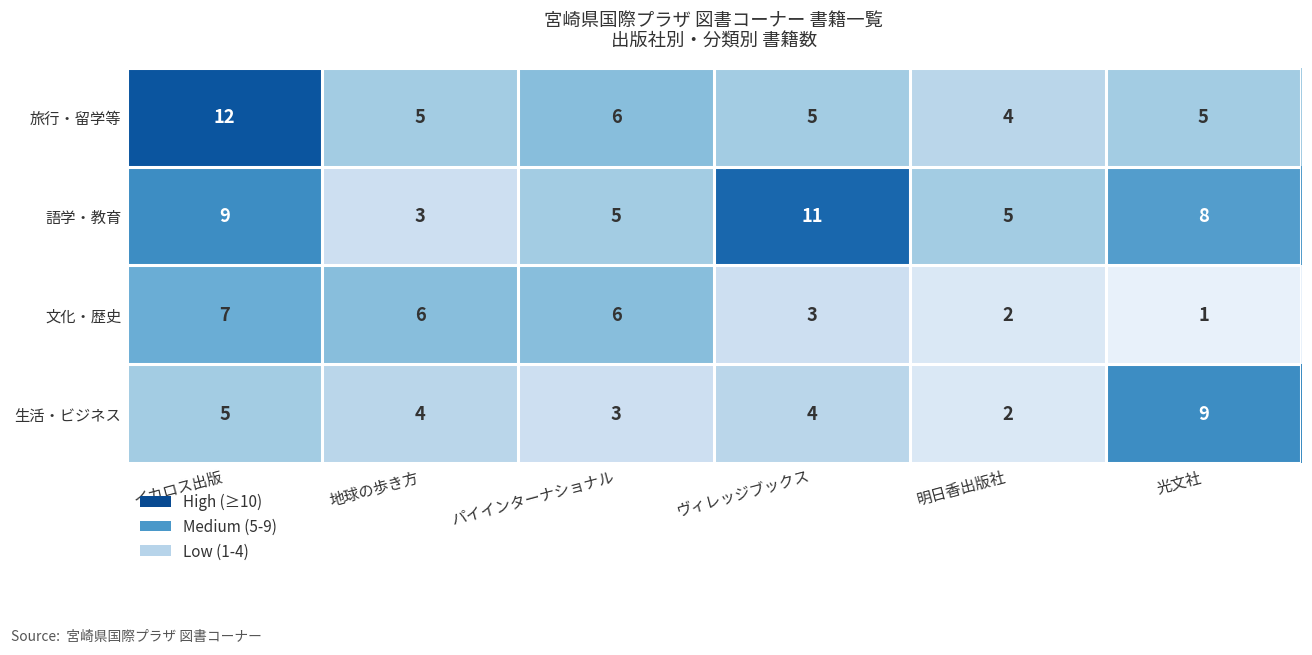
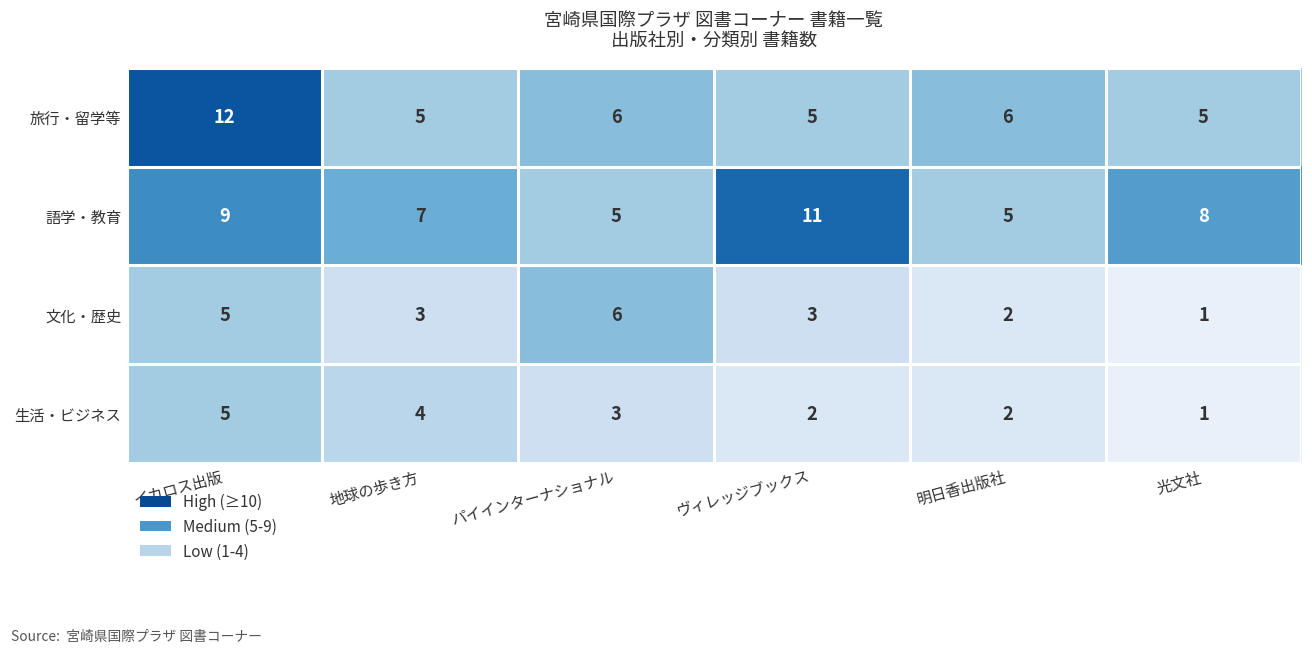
  {
    "旅行・留学等": {
      "イカロス出版": 12,
      "地球の歩き方": 5,
      "パイインターナショナル": 6,
      "ヴィレッジブックス": 5,
-     "明日香出版社": 4,
+     "明日香出版社": 6,
      "光文社": 5
    },
    "語学・教育": {
      "イカロス出版": 9,
-     "地球の歩き方": 3,
+     "地球の歩き方": 7,
      "パイインターナショナル": 5,
      "ヴィレッジブックス": 11,
      "明日香出版社": 5,
      "光文社": 8
    },
    "文化・歴史": {
-     "イカロス出版": 7,
-     "地球の歩き方": 6,
+     "イカロス出版": 5,
+     "地球の歩き方": 3,
      "パイインターナショナル": 6,
      "ヴィレッジブックス": 3,
      "明日香出版社": 2,
      "光文社": 1
    },
    "生活・ビジネス": {
      "イカロス出版": 5,
      "地球の歩き方": 4,
      "パイインターナショナル": 3,
-     "ヴィレッジブックス": 4,
+     "ヴィレッジブックス": 2,
      "明日香出版社": 2,
-     "光文社": 9
+     "光文社": 1
    }
  }
